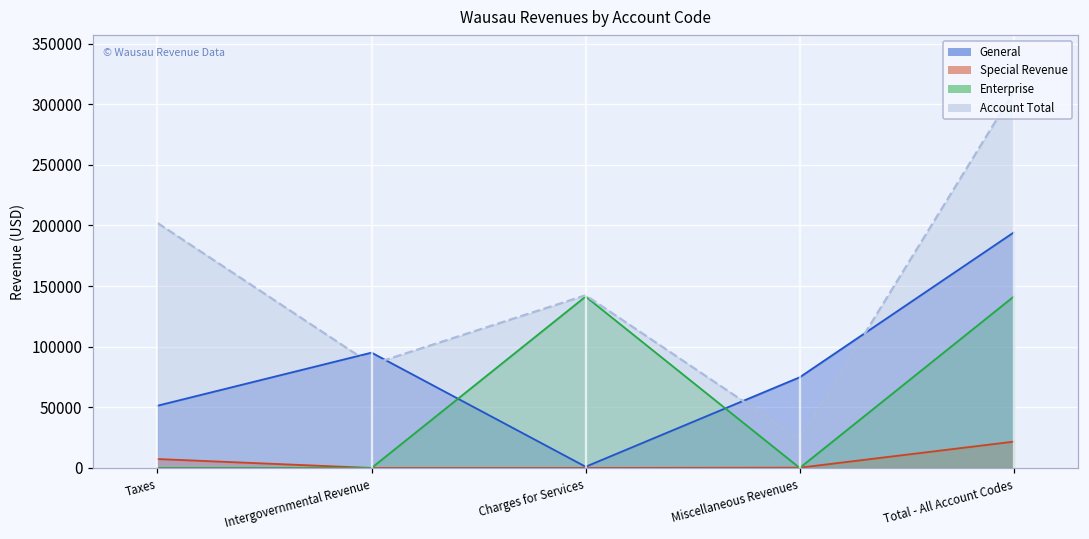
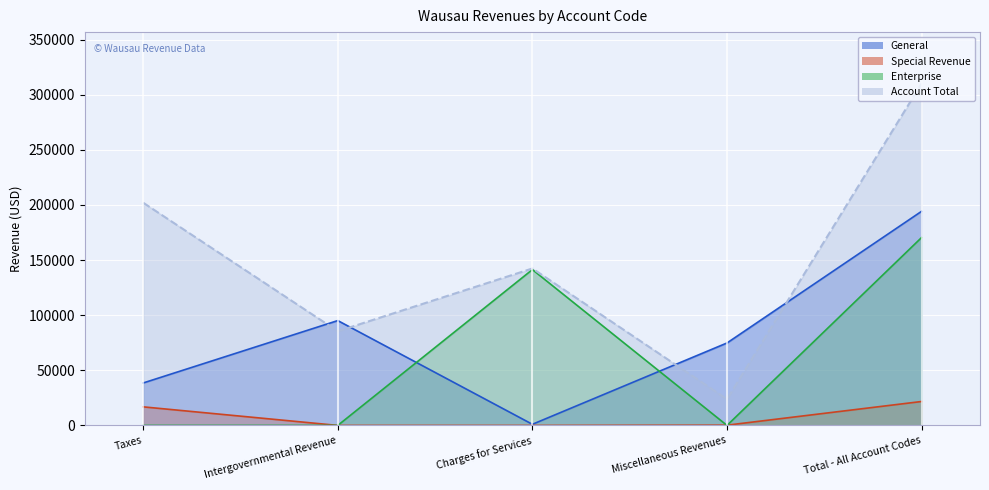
  {
    "General": {
-     "Taxes": 51000,
+     "Taxes": 38000,
      "Intergovernmental Revenue": 95000,
      "Miscellaneous Revenues": 75000,
      "Total - All Account Codes": 194000
    },
    "Special Revenue": {
-     "Taxes": 7000,
+     "Taxes": 17000,
      "Total - All Account Codes": 22000
    },
    "Enterprise": {
      "Taxes": 0,
-     "Total - All Account Codes": 141000
+     "Total - All Account Codes": 170000
    },
    "Account Total": {
      "Taxes": 202000,
      "Intergovernmental Revenue": 85000,
      "Miscellaneous Revenues": 24000
    }
  }
